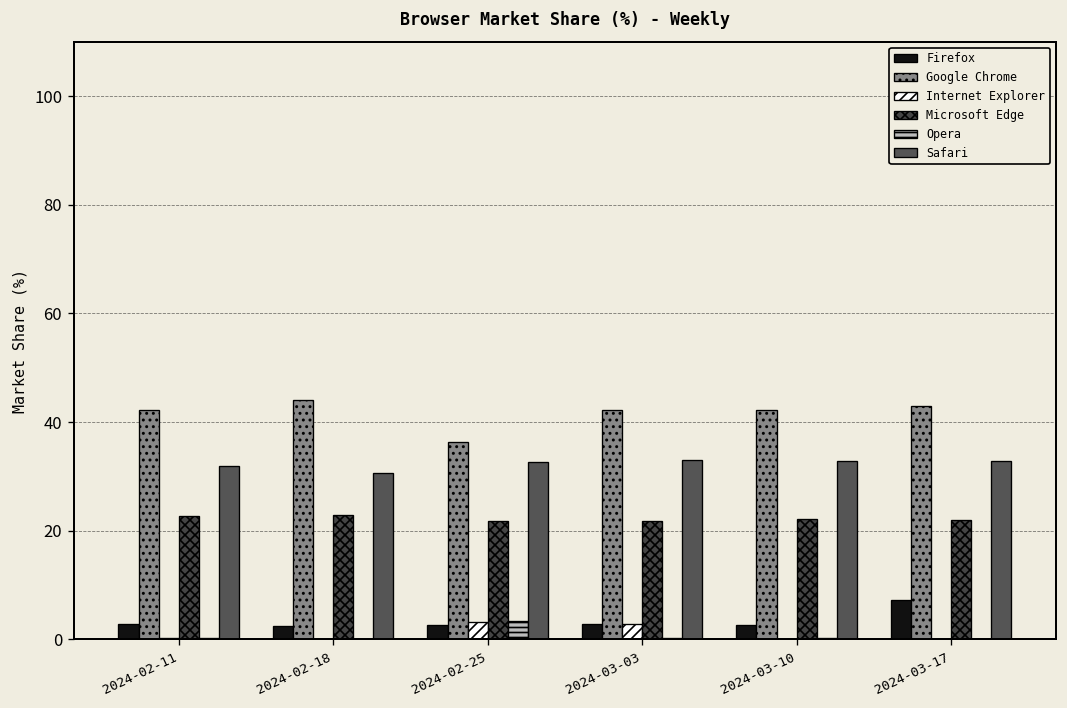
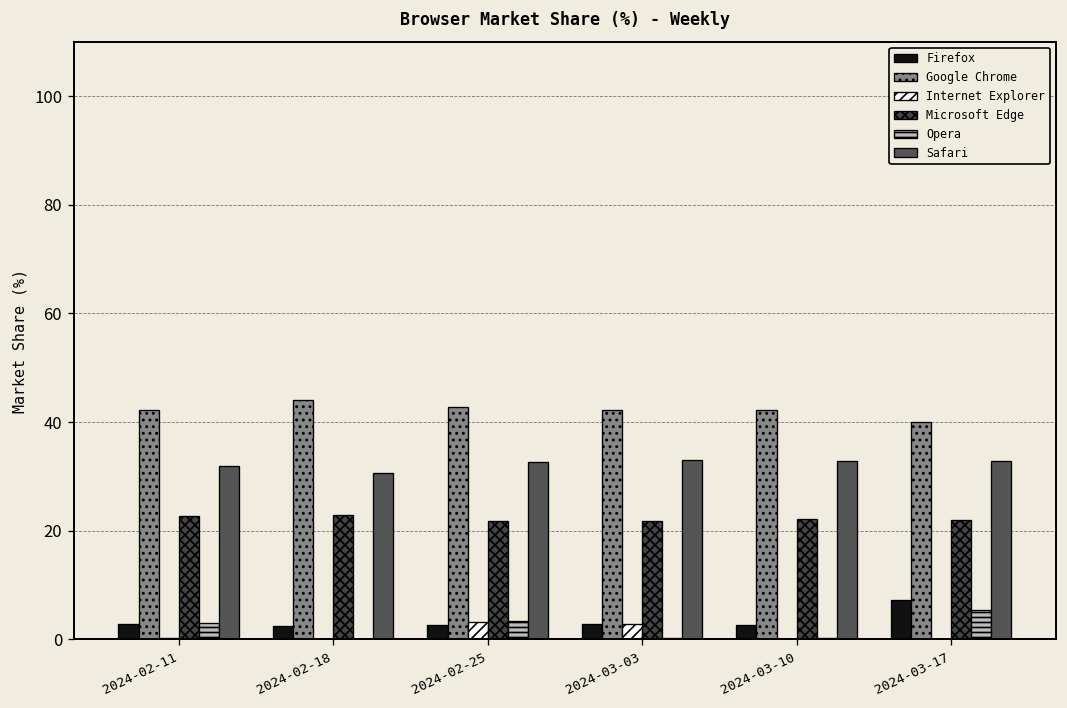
  {
    "Firefox": {
      "2024-02-11": 3,
      "2024-02-18": 2,
      "2024-02-25": 3,
      "2024-03-03": 3,
      "2024-03-10": 3,
      "2024-03-17": 7
    },
    "Google Chrome": {
      "2024-02-11": 42,
      "2024-02-18": 44,
-     "2024-02-25": 36,
+     "2024-02-25": 43,
      "2024-03-03": 42,
      "2024-03-10": 42,
-     "2024-03-17": 43
+     "2024-03-17": 40
    },
    "Internet Explorer": {
      "2024-02-25": 3,
      "2024-03-03": 3
    },
    "Opera": {
-     "2024-02-11": 0,
+     "2024-02-11": 3,
      "2024-02-25": 3,
-     "2024-03-17": 0
+     "2024-03-17": 5
    }
  }
